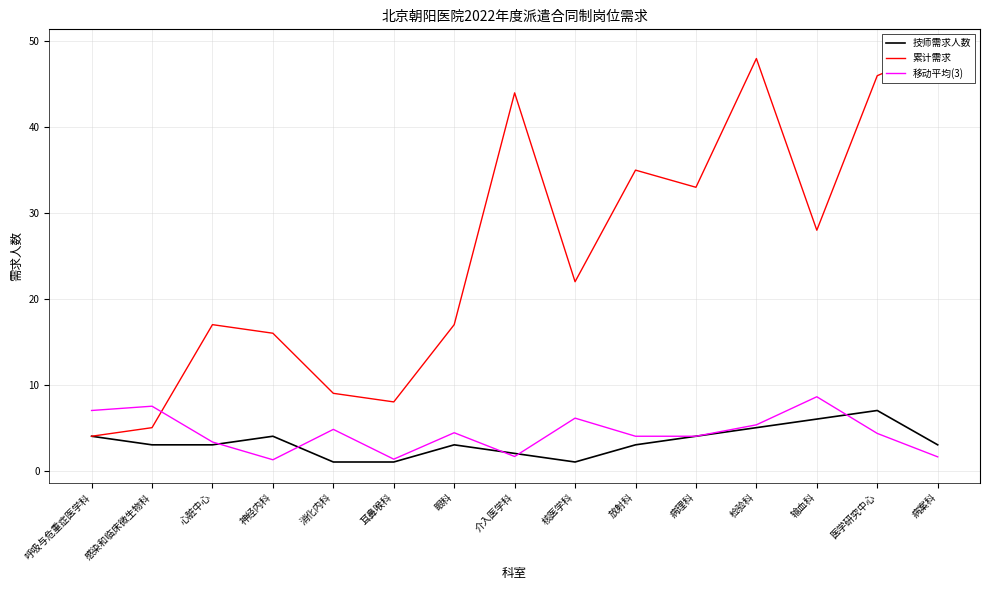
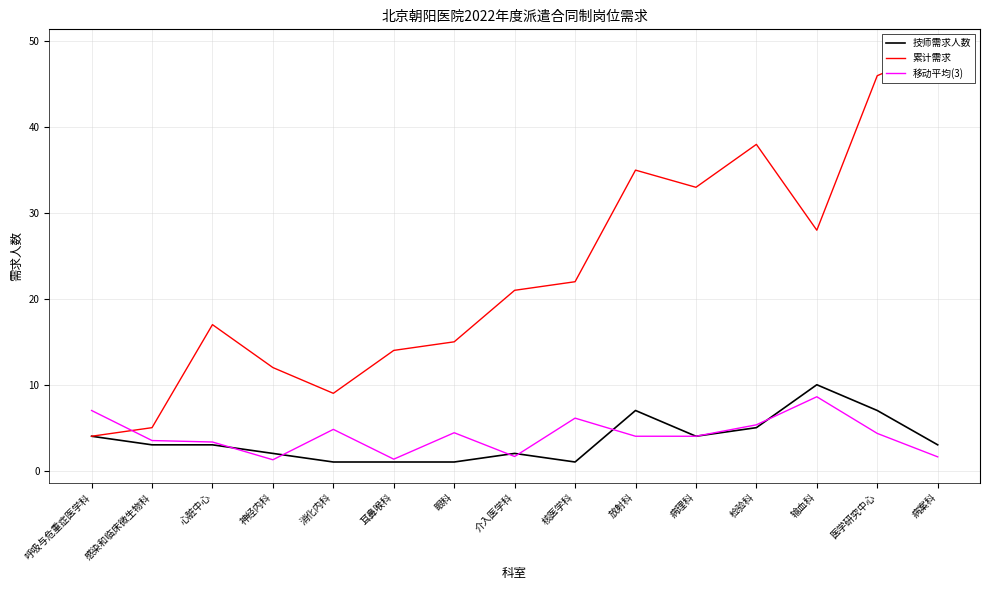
  {
    "技师需求人数": {
      "感染和临床微生物科": 3,
      "心脏中心": 3,
-     "神经内科": 4,
+     "神经内科": 2,
      "消化内科": 1,
      "耳鼻喉科": 1,
-     "眼科": 3,
+     "眼科": 1,
      "介入医学科": 2,
      "核医学科": 1,
-     "放射科": 3,
+     "放射科": 7,
      "检验科": 5,
-     "输血科": 6,
+     "输血科": 10,
      "医学研究中心": 7,
      "病案科": 3
    },
    "累计需求": {
      "感染和临床微生物科": 5,
      "心脏中心": 17,
-     "神经内科": 16,
+     "神经内科": 12,
      "消化内科": 9,
-     "耳鼻喉科": 8,
-     "眼科": 17,
-     "介入医学科": 44,
+     "耳鼻喉科": 14,
+     "眼科": 15,
+     "介入医学科": 21,
      "核医学科": 22,
      "放射科": 35,
      "病理科": 33,
-     "检验科": 48,
+     "检验科": 38,
      "输血科": 28,
      "医学研究中心": 46
    },
    "移动平均(3)": {
      "呼吸与危重症医学科": 7,
-     "感染和临床微生物科": 8,
+     "感染和临床微生物科": 4,
      "心脏中心": 3,
      "神经内科": 1,
      "消化内科": 5,
      "耳鼻喉科": 1,
      "眼科": 4,
      "介入医学科": 2,
      "核医学科": 6,
      "放射科": 4,
      "检验科": 5,
      "输血科": 9,
      "医学研究中心": 4,
      "病案科": 2
    }
  }
